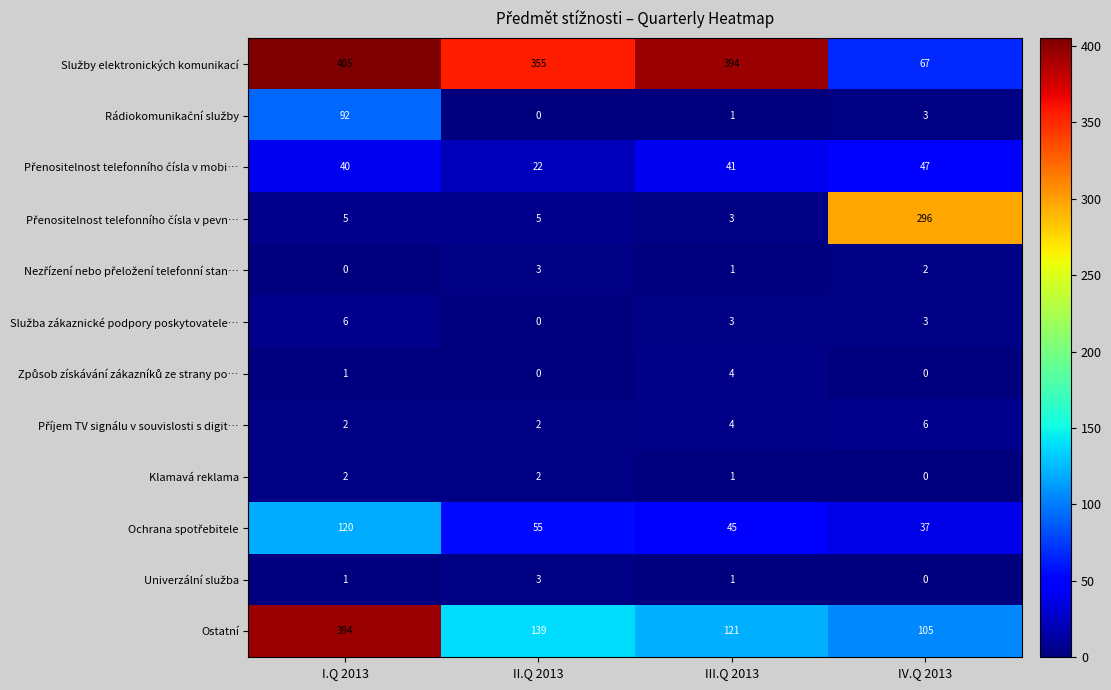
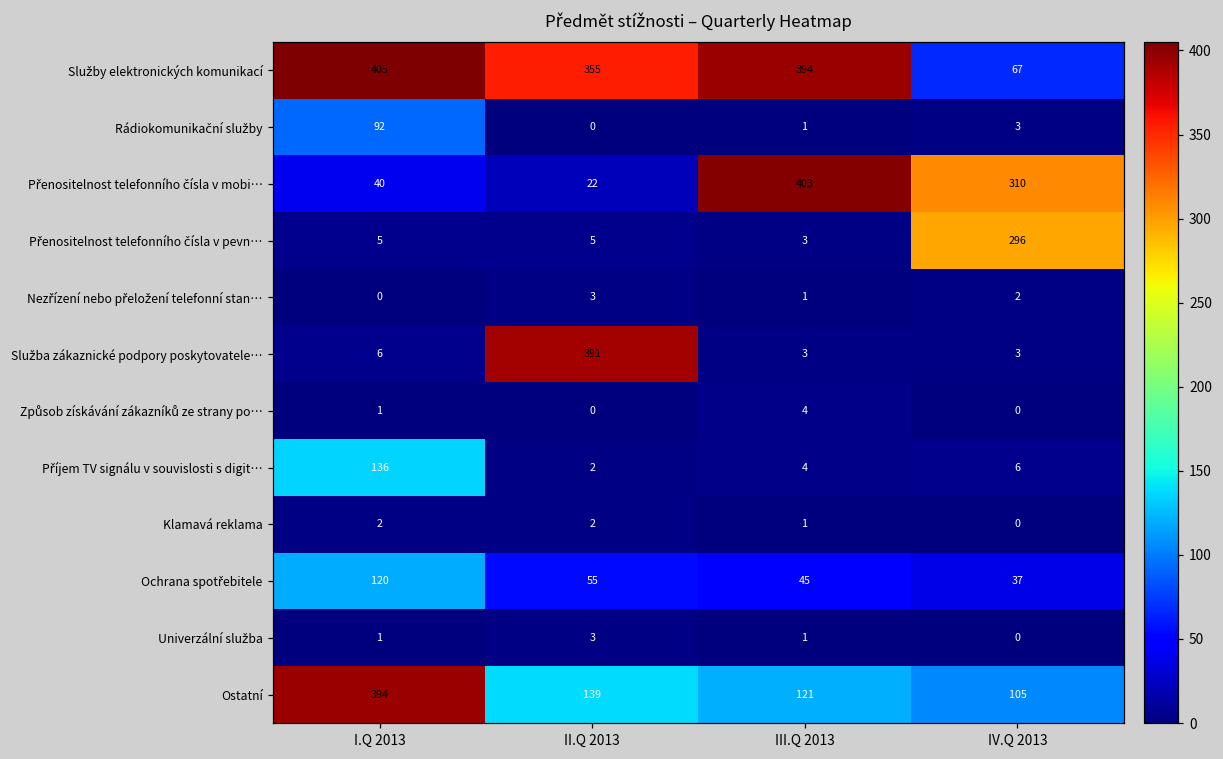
  {
    "Služby elektronických komunikací": {
      "I.Q 2013": 405,
      "II.Q 2013": 355,
      "III.Q 2013": 394,
      "IV.Q 2013": 67
    },
    "Rádiokomunikační služby": {
      "I.Q 2013": 92,
      "II.Q 2013": 0,
      "III.Q 2013": 1,
      "IV.Q 2013": 3
    },
    "Přenositelnost telefonního čísla v mobi…": {
      "I.Q 2013": 40,
      "II.Q 2013": 22,
-     "III.Q 2013": 41,
-     "IV.Q 2013": 47
+     "III.Q 2013": 403,
+     "IV.Q 2013": 310
    },
    "Přenositelnost telefonního čísla v pevn…": {
      "I.Q 2013": 5,
      "II.Q 2013": 5,
      "III.Q 2013": 3,
      "IV.Q 2013": 296
    },
    "Nezřízení nebo přeložení telefonní stan…": {
      "I.Q 2013": 0,
      "II.Q 2013": 3,
      "III.Q 2013": 1,
      "IV.Q 2013": 2
    },
    "Služba zákaznické podpory poskytovatele…": {
      "I.Q 2013": 6,
-     "II.Q 2013": 0,
+     "II.Q 2013": 391,
      "III.Q 2013": 3,
      "IV.Q 2013": 3
    },
    "Způsob získávání zákazníků ze strany po…": {
      "I.Q 2013": 1,
      "II.Q 2013": 0,
      "III.Q 2013": 4,
      "IV.Q 2013": 0
    },
    "Příjem TV signálu v souvislosti s digit…": {
-     "I.Q 2013": 2,
+     "I.Q 2013": 136,
      "II.Q 2013": 2,
      "III.Q 2013": 4,
      "IV.Q 2013": 6
    },
    "Klamavá reklama": {
      "I.Q 2013": 2,
      "II.Q 2013": 2,
      "III.Q 2013": 1,
      "IV.Q 2013": 0
    },
    "Ochrana spotřebitele": {
      "I.Q 2013": 120,
      "II.Q 2013": 55,
      "III.Q 2013": 45,
      "IV.Q 2013": 37
    },
    "Univerzální služba": {
      "I.Q 2013": 1,
      "II.Q 2013": 3,
      "III.Q 2013": 1,
      "IV.Q 2013": 0
    },
    "Ostatní": {
      "I.Q 2013": 394,
      "II.Q 2013": 139,
      "III.Q 2013": 121,
      "IV.Q 2013": 105
    }
  }
